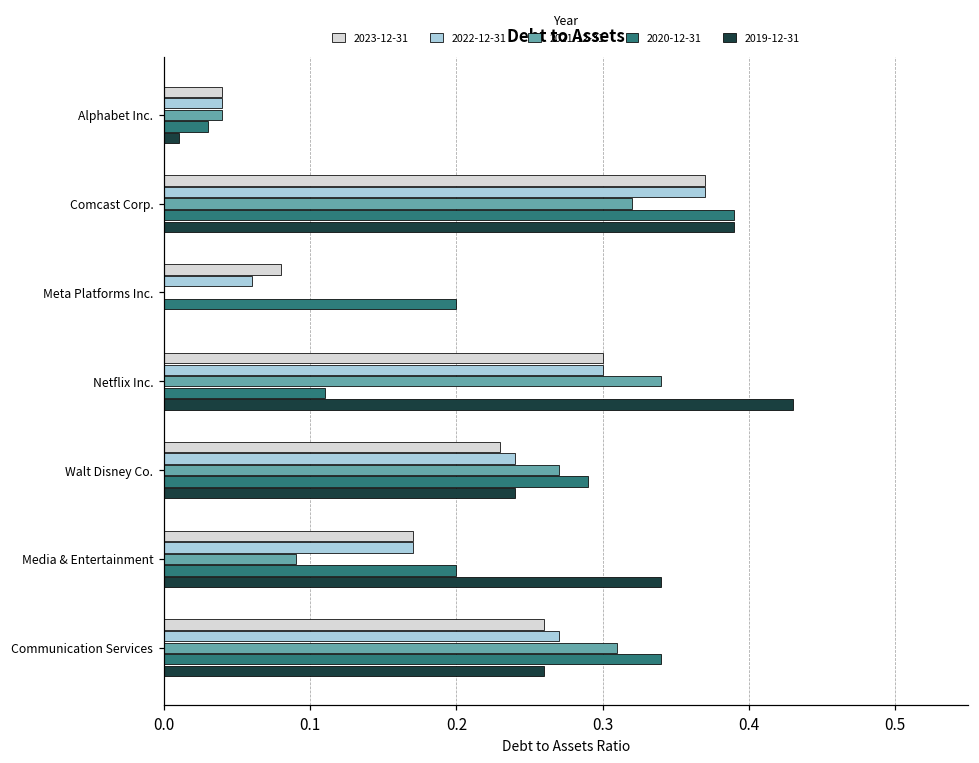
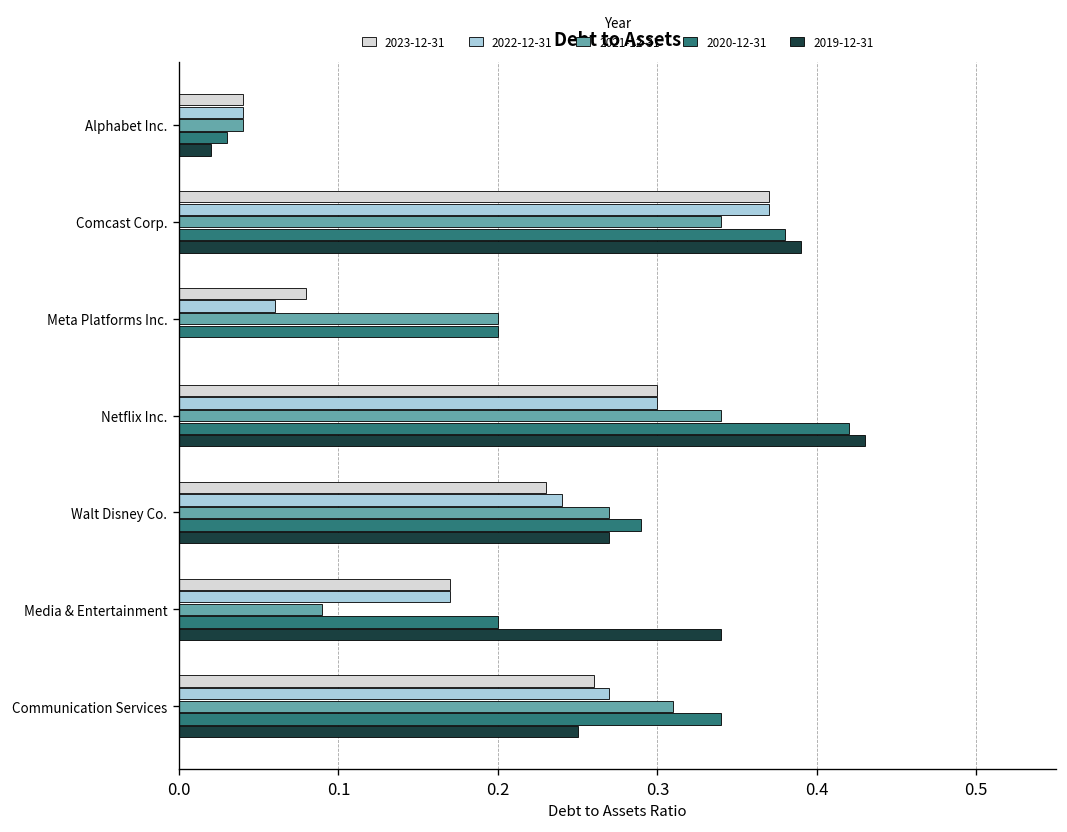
  {
    "2021-12-31": {
      "Alphabet Inc.": 0.04,
-     "Comcast Corp.": 0.32,
-     "Meta Platforms Inc.": 0.0,
+     "Comcast Corp.": 0.34,
+     "Meta Platforms Inc.": 0.2,
      "Netflix Inc.": 0.34,
      "Walt Disney Co.": 0.27,
      "Media & Entertainment": 0.09,
      "Communication Services": 0.31
    },
    "2020-12-31": {
      "Alphabet Inc.": 0.03,
-     "Comcast Corp.": 0.39,
+     "Comcast Corp.": 0.38,
      "Meta Platforms Inc.": 0.20,
-     "Netflix Inc.": 0.11,
+     "Netflix Inc.": 0.42,
      "Walt Disney Co.": 0.29,
      "Media & Entertainment": 0.20,
      "Communication Services": 0.34
    },
    "2019-12-31": {
-     "Alphabet Inc.": 0.01,
+     "Alphabet Inc.": 0.02,
      "Comcast Corp.": 0.39,
      "Meta Platforms Inc.": 0.00,
      "Netflix Inc.": 0.43,
-     "Walt Disney Co.": 0.24,
+     "Walt Disney Co.": 0.27,
      "Media & Entertainment": 0.34,
-     "Communication Services": 0.26
+     "Communication Services": 0.25
    }
  }
